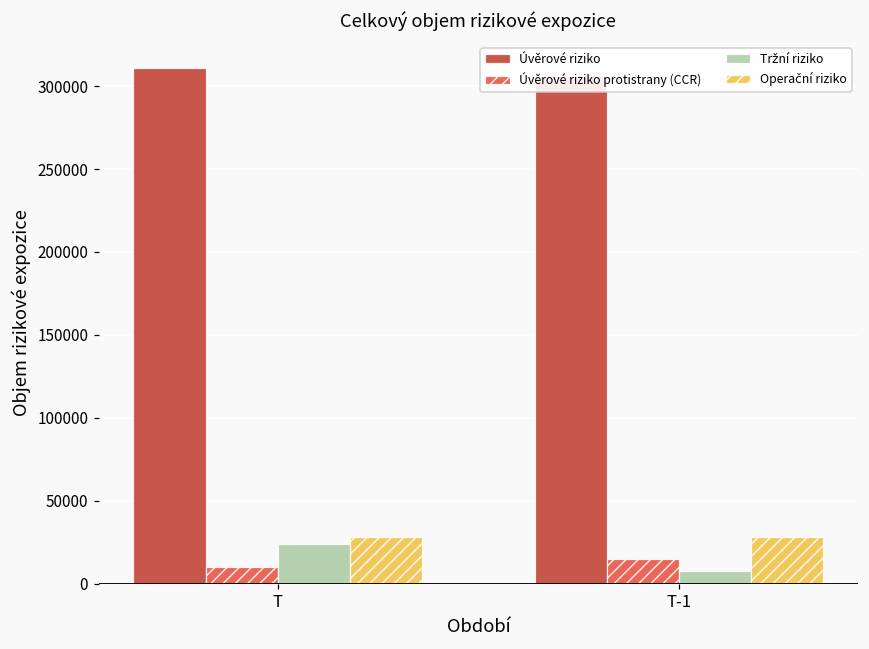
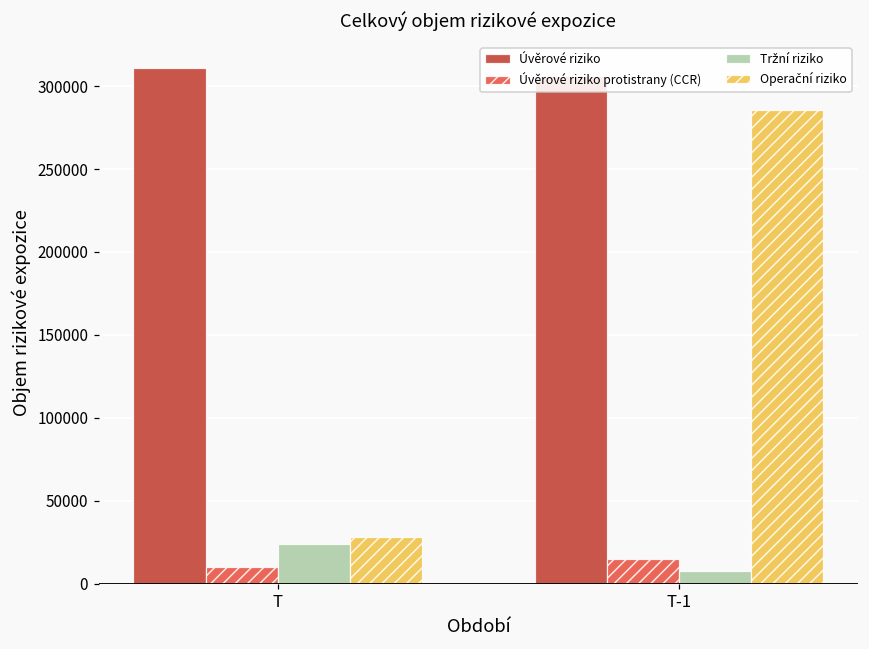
  {
    "Tržní riziko": {
      "T": 24000,
      "T-1": 7000
    },
    "Operační riziko": {
      "T": 28000,
-     "T-1": 28000
+     "T-1": 286000
    }
  }
